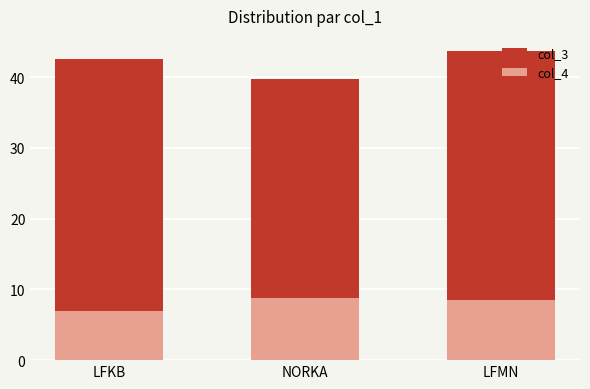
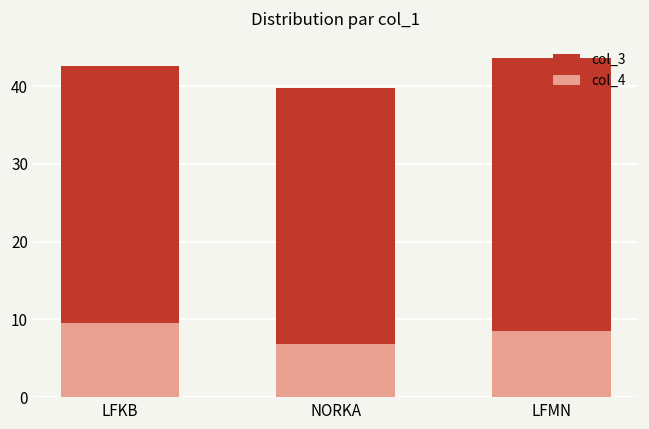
  {
    "col_3": {
      "LFKB": 43,
      "NORKA": 40,
      "LFMN": 44
    },
    "col_4": {
-     "LFKB": 7,
-     "NORKA": 9
+     "LFKB": 9,
+     "NORKA": 7
    }
  }
